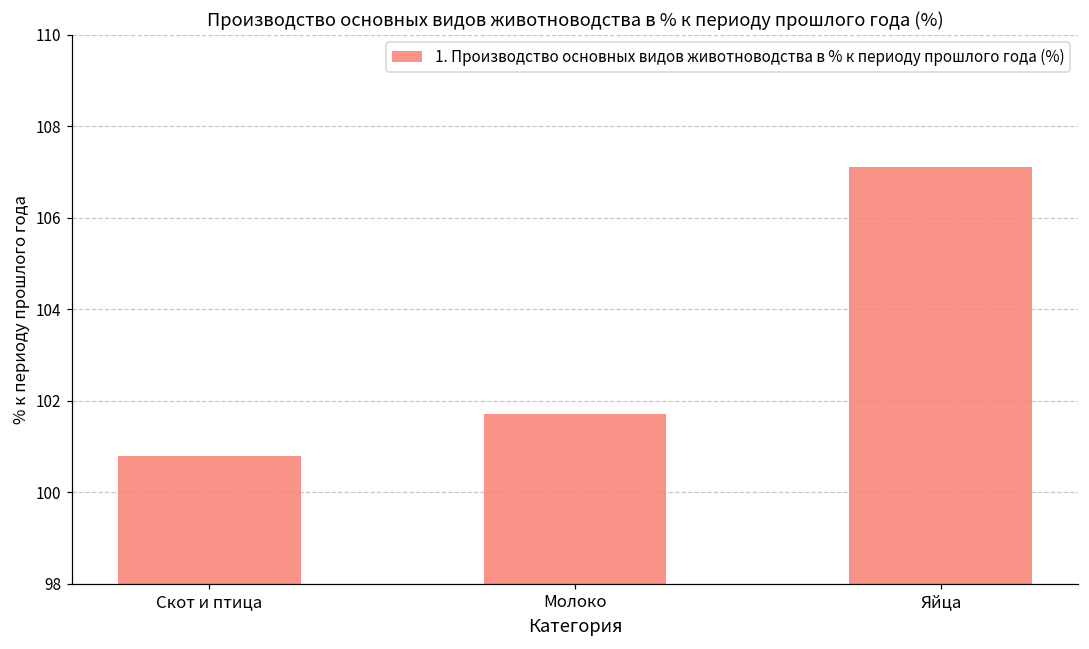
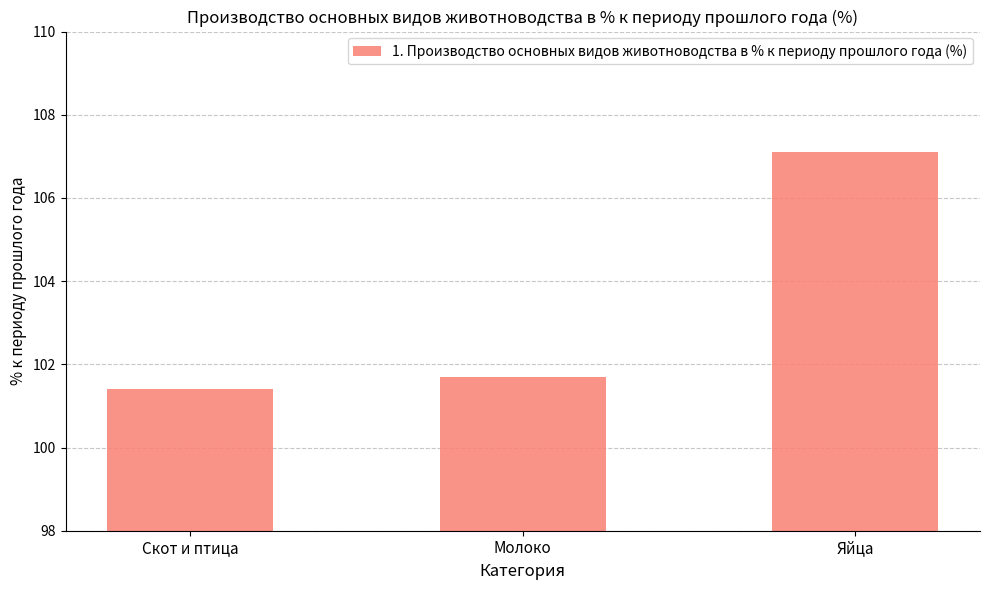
  {
-   "Скот и птица": 100.8,
+   "Скот и птица": 101.4,
    "Молоко": 101.7,
    "Яйца": 107.1
  }
